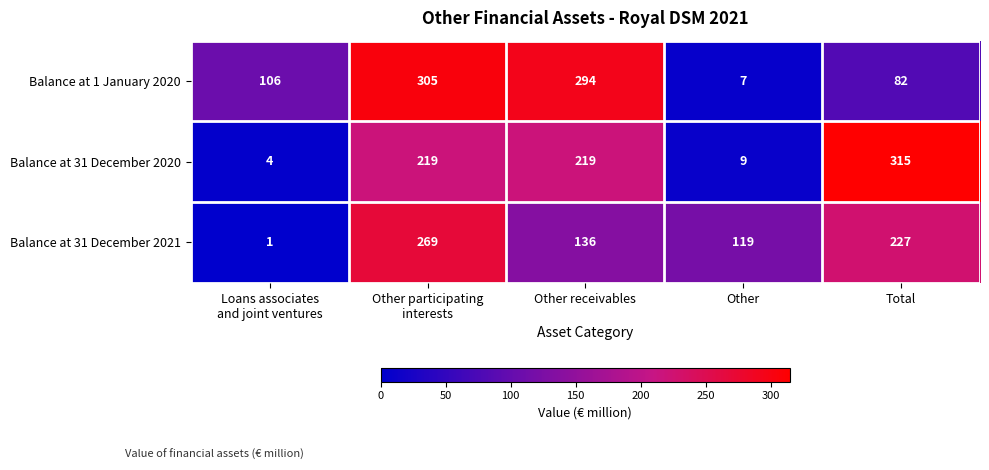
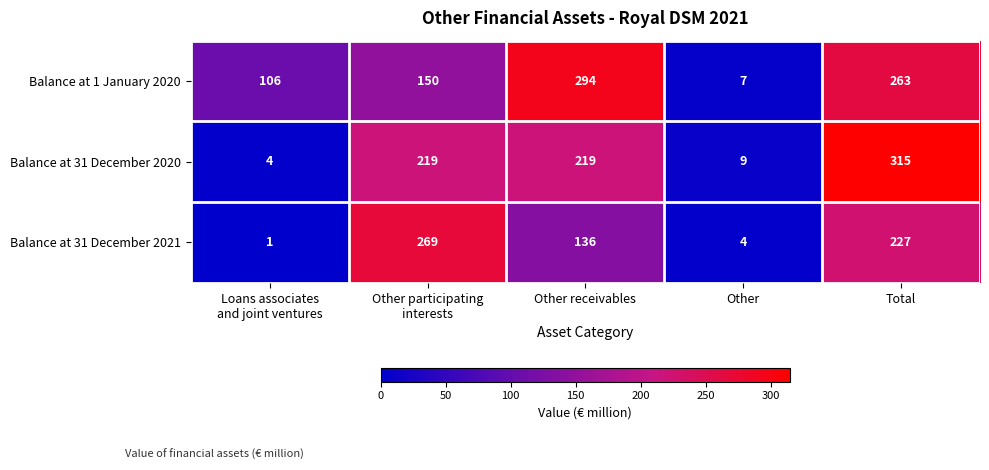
  {
    "Balance at 1 January 2020": {
      "Loans associates and joint ventures": 106,
-     "Other participating interests": 305,
+     "Other participating interests": 150,
      "Other receivables": 294,
      "Other": 7,
-     "Total": 82
+     "Total": 263
    },
    "Balance at 31 December 2020": {
      "Loans associates and joint ventures": 4,
      "Other participating interests": 219,
      "Other receivables": 219,
      "Other": 9,
      "Total": 315
    },
    "Balance at 31 December 2021": {
      "Loans associates and joint ventures": 1,
      "Other participating interests": 269,
      "Other receivables": 136,
-     "Other": 119,
+     "Other": 4,
      "Total": 227
    }
  }
